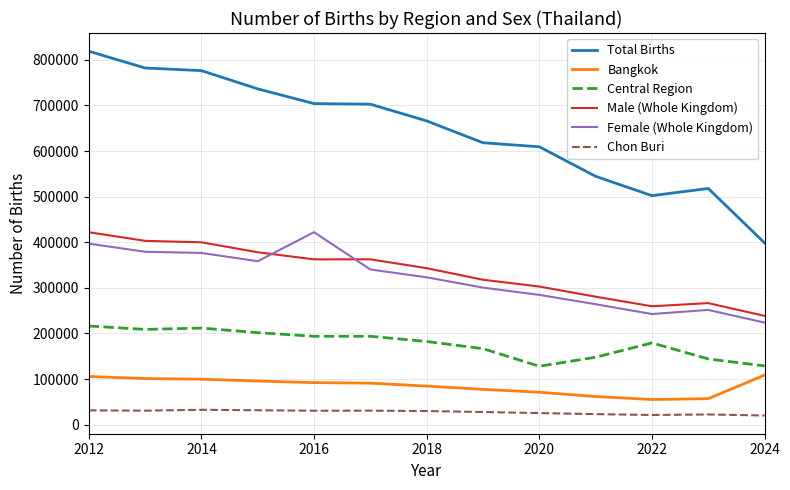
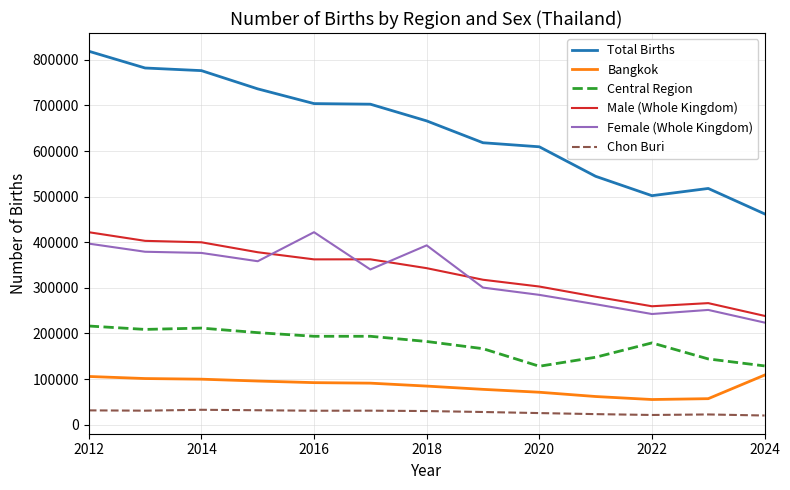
  {
    "Total Births": {
      "2012": 820000,
      "2014": 780000,
      "2016": 700000,
      "2018": 670000,
      "2020": 610000,
      "2022": 500000,
-     "2024": 400000
+     "2024": 460000
    },
    "Bangkok": {
      "2012": 110000,
      "2014": 100000,
      "2016": 90000,
      "2018": 80000,
      "2020": 70000,
      "2022": 60000,
      "2024": 110000
    },
    "Central Region": {
      "2012": 220000,
      "2014": 210000,
      "2016": 190000,
      "2018": 180000,
      "2020": 130000,
      "2022": 180000,
      "2024": 130000
    },
    "Male (Whole Kingdom)": {
      "2012": 420000,
      "2014": 400000,
      "2016": 360000,
      "2018": 340000,
      "2020": 300000,
      "2022": 260000,
      "2024": 240000
    },
    "Female (Whole Kingdom)": {
      "2012": 400000,
      "2014": 380000,
      "2016": 420000,
-     "2018": 320000,
+     "2018": 390000,
      "2020": 280000,
      "2022": 240000,
      "2024": 220000
    },
    "Chon Buri": {
      "2012": 30000,
      "2014": 30000,
      "2016": 30000,
      "2018": 30000,
      "2020": 30000,
      "2022": 20000,
      "2024": 20000
    }
  }
